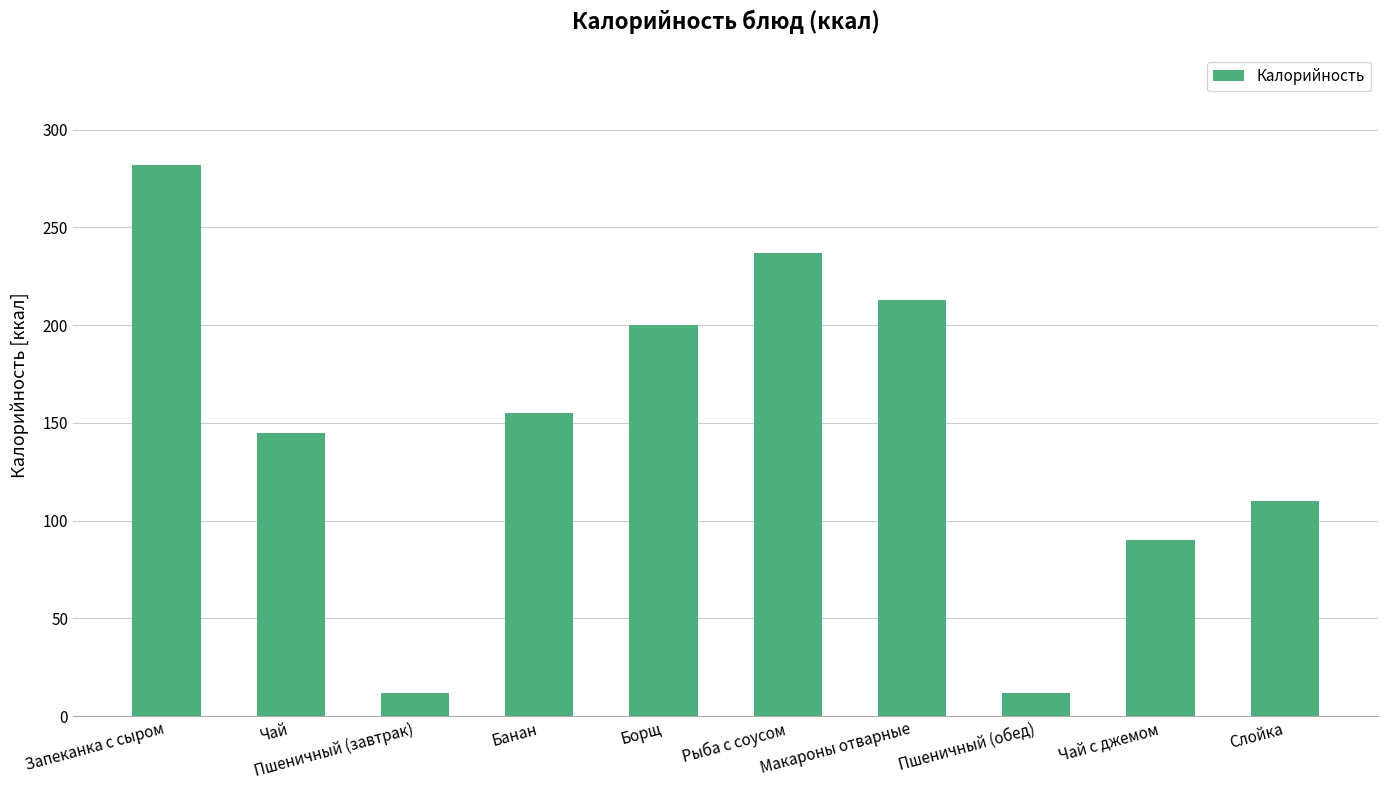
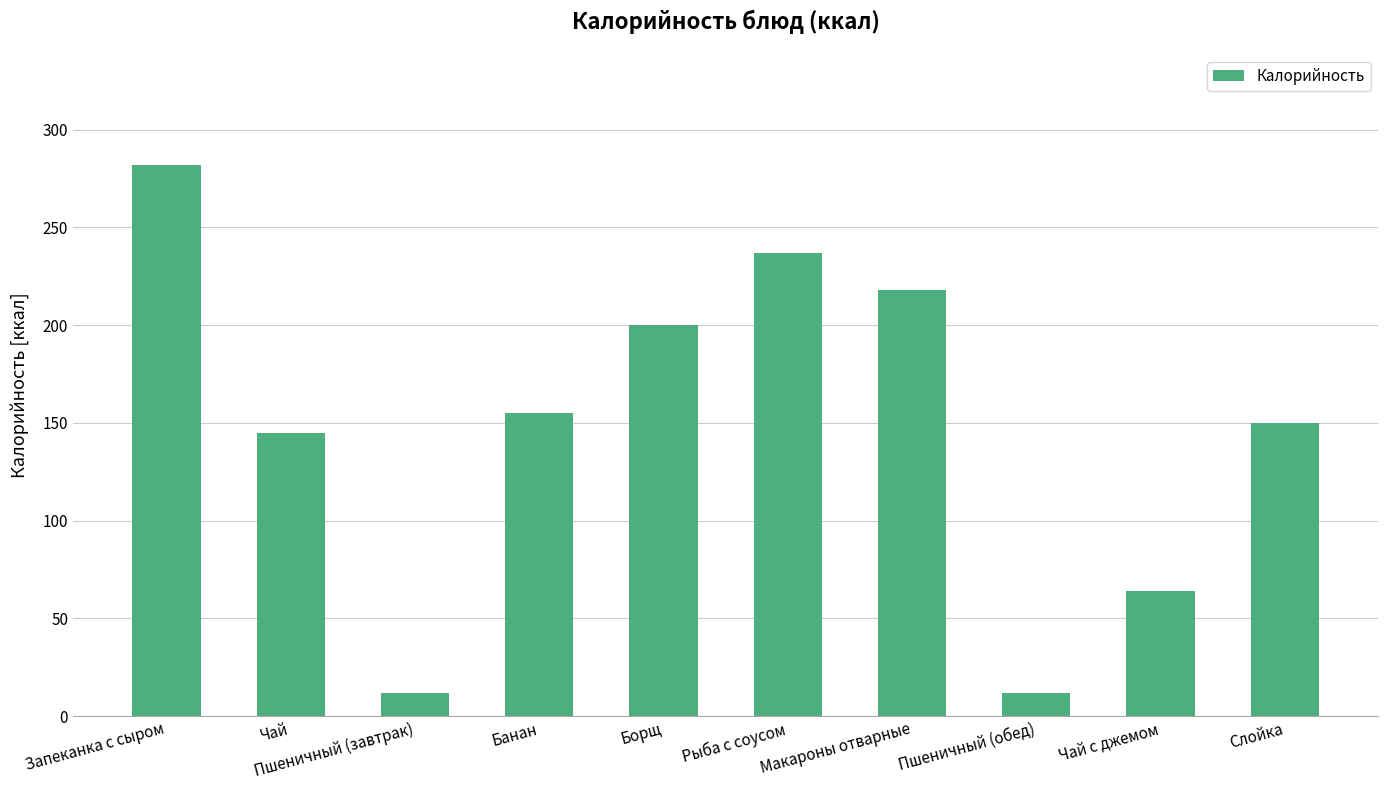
  {
    "Запеканка с сыром": 282,
    "Чай": 145,
    "Пшеничный (завтрак)": 12,
    "Банан": 155,
    "Борщ": 200,
    "Рыба с соусом": 237,
-   "Макароны отварные": 213,
+   "Макароны отварные": 218,
    "Пшеничный (обед)": 12,
-   "Чай с джемом": 90,
-   "Слойка": 110
+   "Чай с джемом": 64,
+   "Слойка": 150
  }
